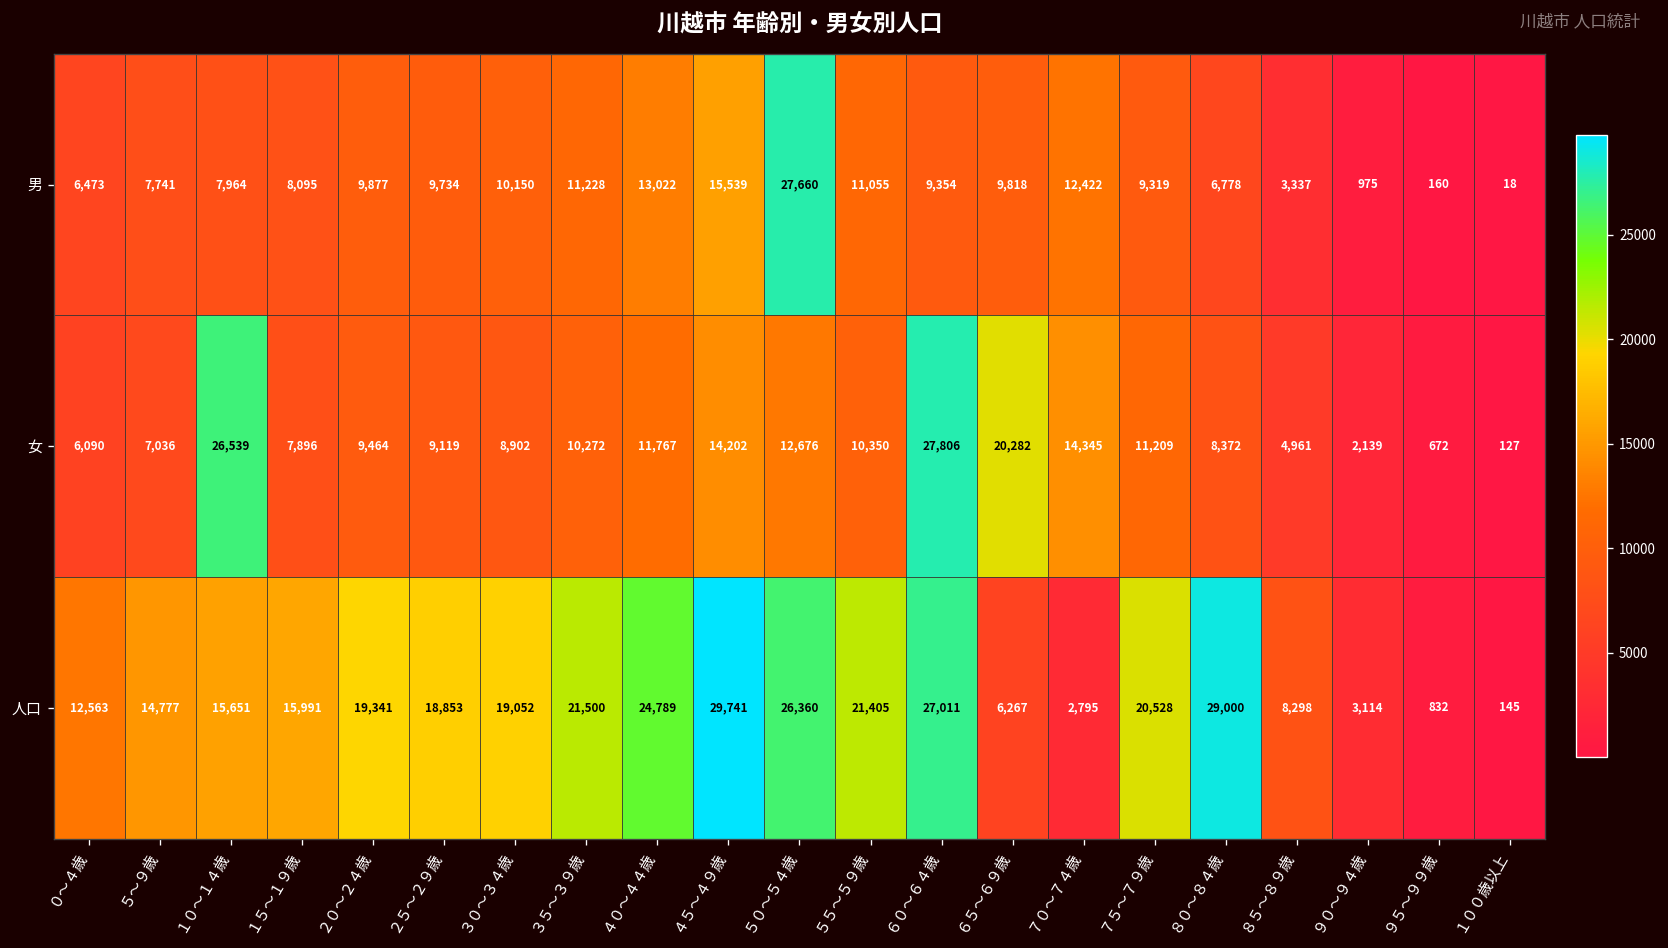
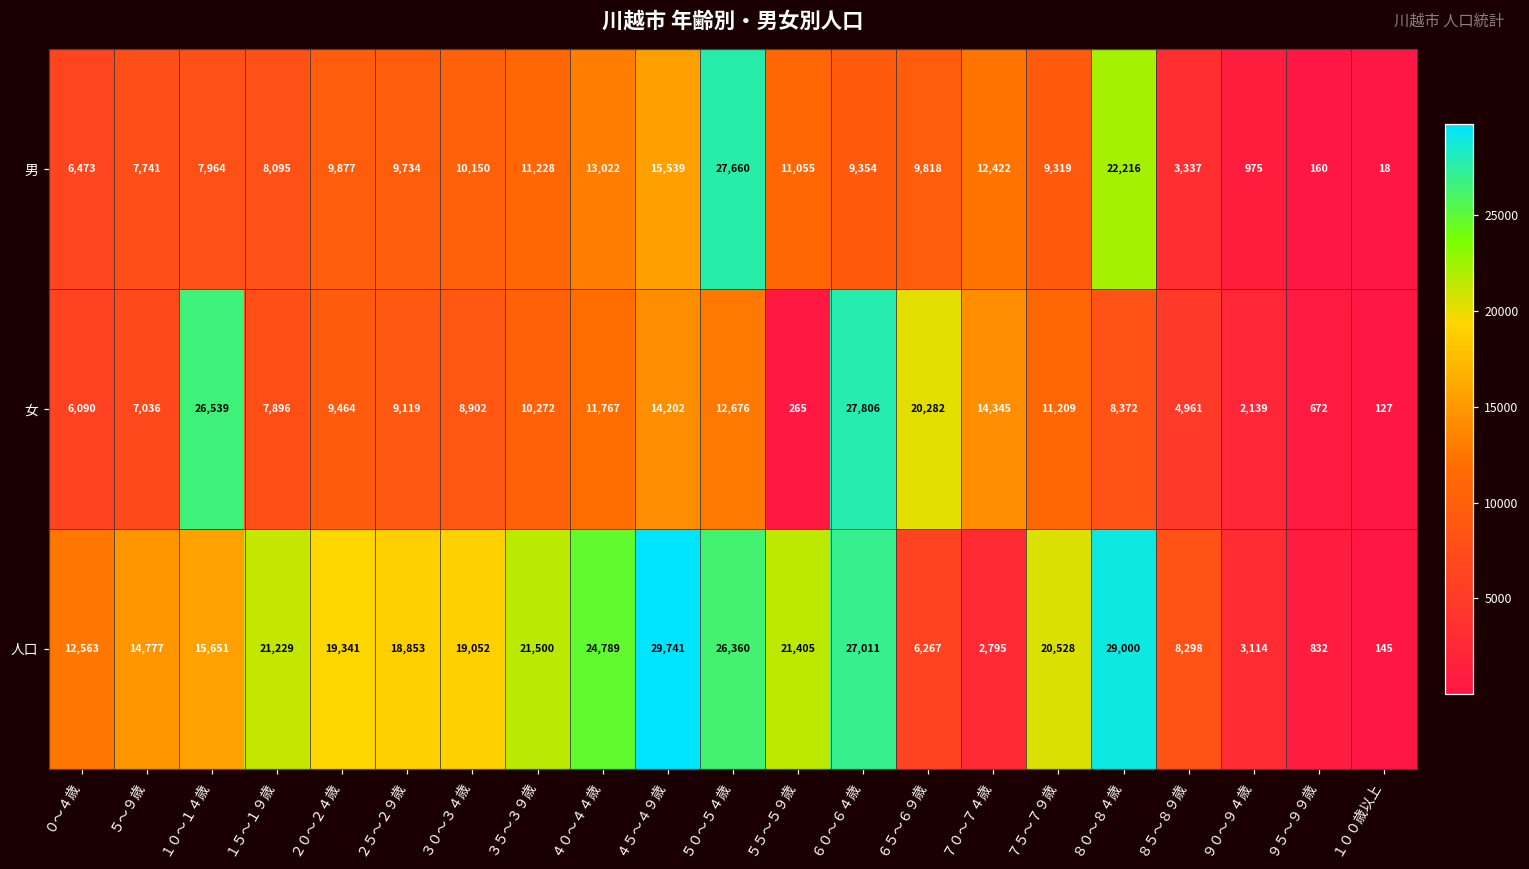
  {
    "男": {
      "０～４歳": "6,473",
      "５～９歳": "7,741",
      "１０～１４歳": "7,964",
      "１５～１９歳": "8,095",
      "２０～２４歳": "9,877",
      "２５～２９歳": "9,734",
      "３０～３４歳": "10,150",
      "３５～３９歳": "11,228",
      "４０～４４歳": "13,022",
      "４５～４９歳": "15,539",
      "５０～５４歳": "27,660",
      "５５～５９歳": "11,055",
      "６０～６４歳": "9,354",
      "６５～６９歳": "9,818",
      "７０～７４歳": "12,422",
      "７５～７９歳": "9,319",
-     "８０～８４歳": "6,778",
+     "８０～８４歳": "22,216",
      "８５～８９歳": "3,337",
      "９０～９４歳": "975",
      "９５～９９歳": "160",
      "１００歳以上": "18"
    },
    "女": {
      "０～４歳": "6,090",
      "５～９歳": "7,036",
      "１０～１４歳": "26,539",
      "１５～１９歳": "7,896",
      "２０～２４歳": "9,464",
      "２５～２９歳": "9,119",
      "３０～３４歳": "8,902",
      "３５～３９歳": "10,272",
      "４０～４４歳": "11,767",
      "４５～４９歳": "14,202",
      "５０～５４歳": "12,676",
-     "５５～５９歳": "10,350",
+     "５５～５９歳": "265",
      "６０～６４歳": "27,806",
      "６５～６９歳": "20,282",
      "７０～７４歳": "14,345",
      "７５～７９歳": "11,209",
      "８０～８４歳": "8,372",
      "８５～８９歳": "4,961",
      "９０～９４歳": "2,139",
      "９５～９９歳": "672",
      "１００歳以上": "127"
    },
    "人口": {
      "０～４歳": "12,563",
      "５～９歳": "14,777",
      "１０～１４歳": "15,651",
-     "１５～１９歳": "15,991",
+     "１５～１９歳": "21,229",
      "２０～２４歳": "19,341",
      "２５～２９歳": "18,853",
      "３０～３４歳": "19,052",
      "３５～３９歳": "21,500",
      "４０～４４歳": "24,789",
      "４５～４９歳": "29,741",
      "５０～５４歳": "26,360",
      "５５～５９歳": "21,405",
      "６０～６４歳": "27,011",
      "６５～６９歳": "6,267",
      "７０～７４歳": "2,795",
      "７５～７９歳": "20,528",
      "８０～８４歳": "29,000",
      "８５～８９歳": "8,298",
      "９０～９４歳": "3,114",
      "９５～９９歳": "832",
      "１００歳以上": "145"
    }
  }
